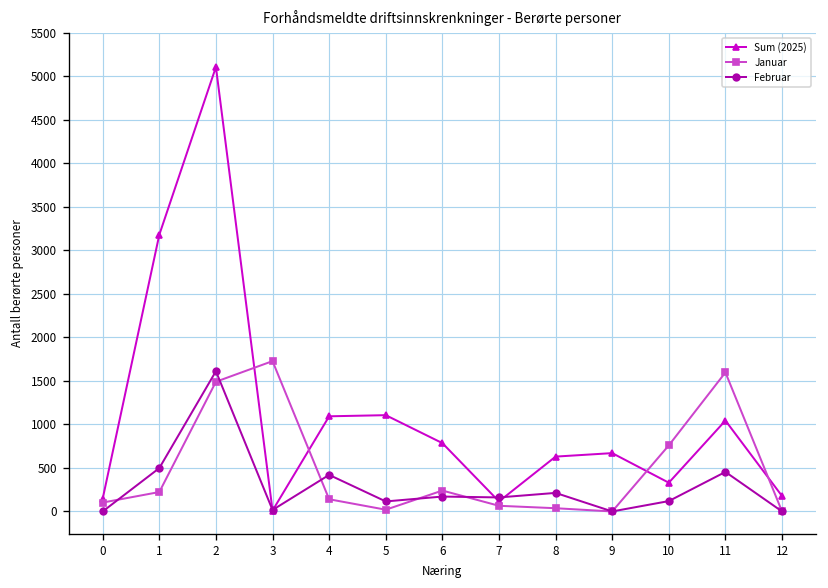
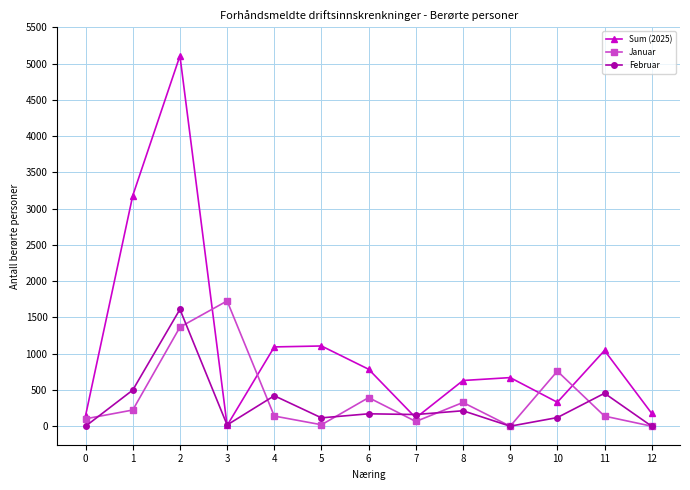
  {
    "Januar": {
      "0": 100,
      "1": 200,
-     "2": 1500,
+     "2": 1400,
      "3": 1700,
      "4": 100,
      "5": 0,
-     "6": 200,
+     "6": 400,
      "7": 100,
-     "8": 0,
+     "8": 300,
      "10": 800,
-     "11": 1600
+     "11": 100
    }
  }
